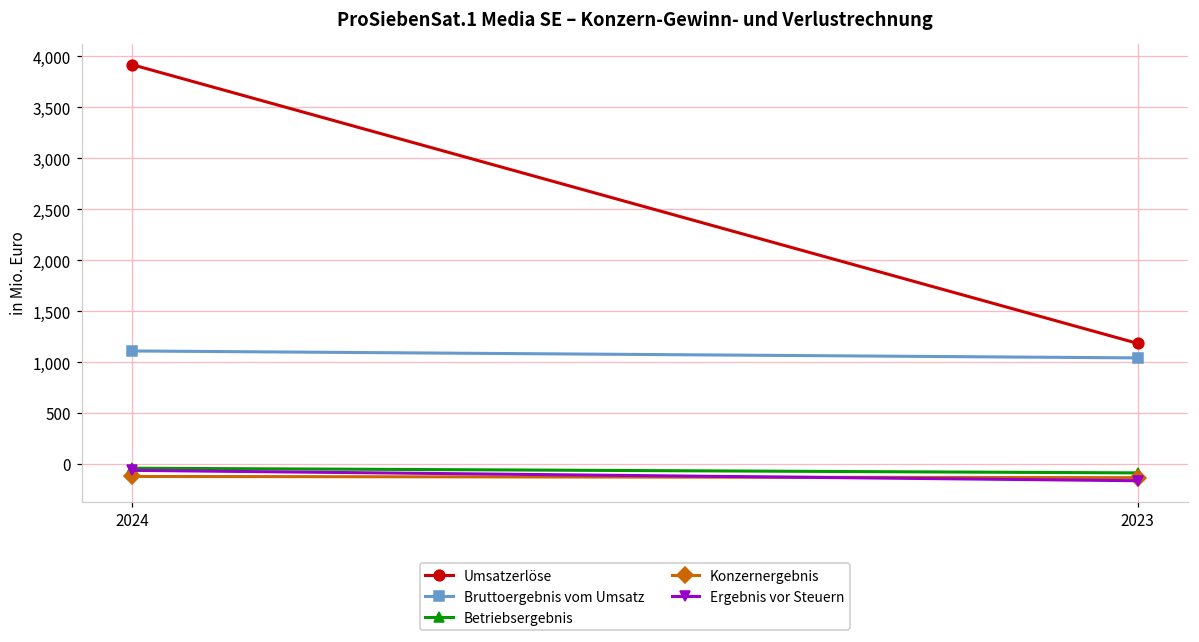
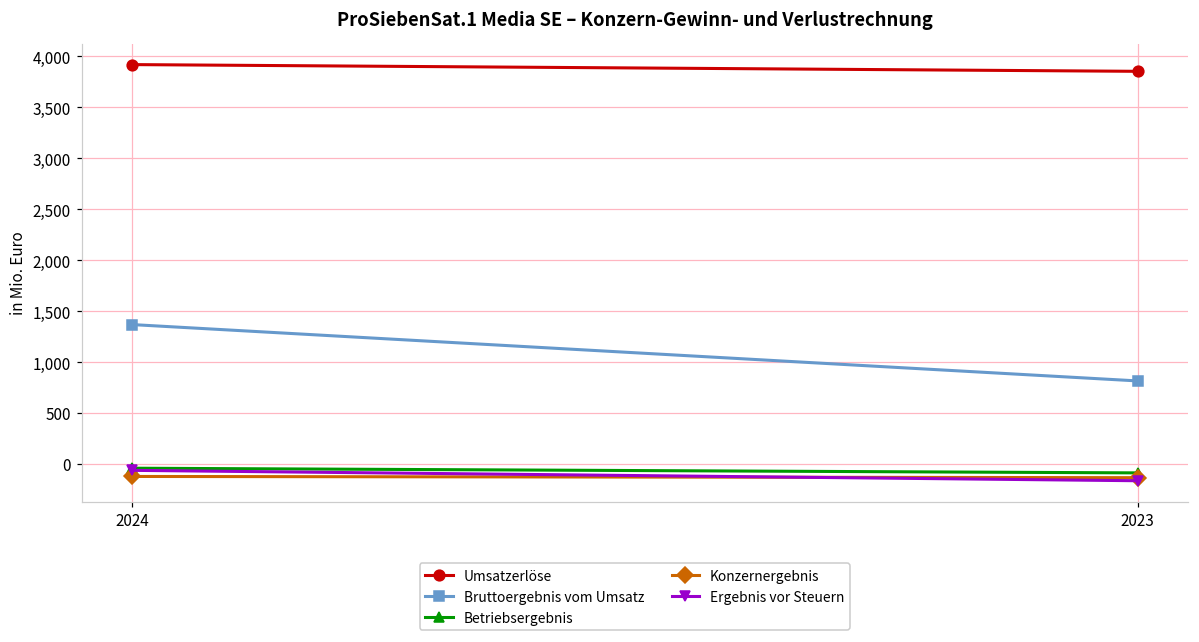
  {
    "Umsatzerlöse": {
      "2024": "3,900",
-     "2023": "1,200"
+     "2023": "3,900"
    },
    "Bruttoergebnis vom Umsatz": {
-     "2024": "1,100",
-     "2023": "1,000"
+     "2024": "1,400",
+     "2023": "800"
    },
    "Betriebsergebnis": {
      "2023": "-100"
    },
    "Konzernergebnis": {
      "2024": "-100",
      "2023": "-100"
    },
    "Ergebnis vor Steuern": {
      "2023": "-200"
    }
  }
